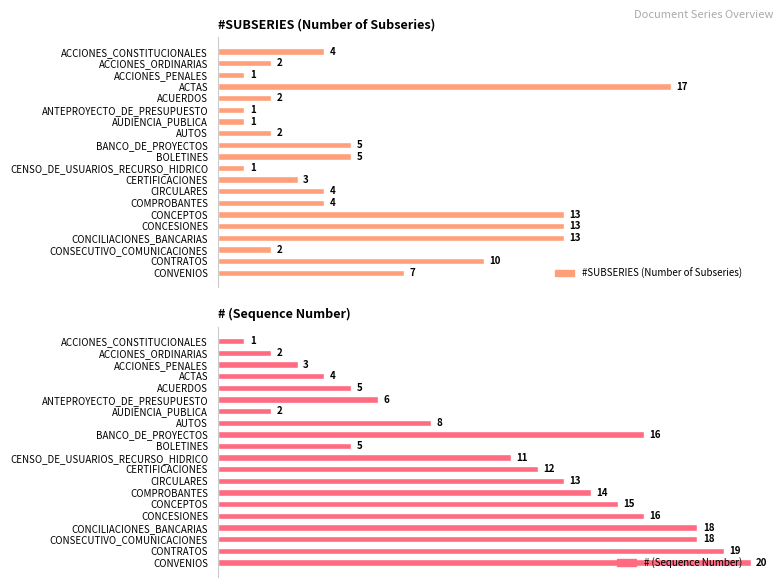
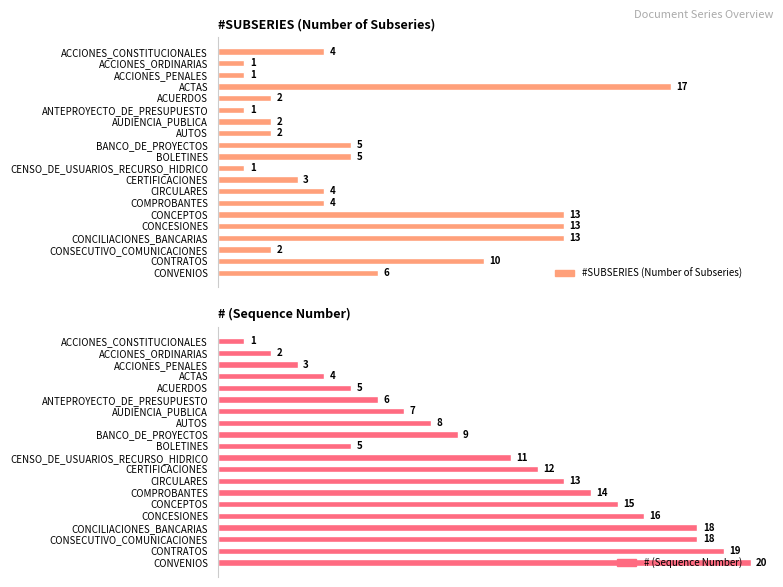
  {
    "#SUBSERIES (Number of Subseries)": {
      "ACCIONES_CONSTITUCIONALES": 4,
-     "ACCIONES_ORDINARIAS": 2,
+     "ACCIONES_ORDINARIAS": 1,
      "ACCIONES_PENALES": 1,
      "ACTAS": 17,
      "ACUERDOS": 2,
      "ANTEPROYECTO_DE_PRESUPUESTO": 1,
-     "AUDIENCIA_PUBLICA": 1,
+     "AUDIENCIA_PUBLICA": 2,
      "AUTOS": 2,
      "BANCO_DE_PROYECTOS": 5,
      "BOLETINES": 5,
      "CENSO_DE_USUARIOS_RECURSO_HIDRICO": 1,
      "CERTIFICACIONES": 3,
      "CIRCULARES": 4,
      "COMPROBANTES": 4,
      "CONCEPTOS": 13,
      "CONCESIONES": 13,
      "CONCILIACIONES_BANCARIAS": 13,
      "CONSECUTIVO_COMUNICACIONES": 2,
      "CONTRATOS": 10,
-     "CONVENIOS": 7
+     "CONVENIOS": 6
    },
    "# (Sequence Number)": {
      "ACCIONES_CONSTITUCIONALES": 1,
      "ACCIONES_ORDINARIAS": 2,
      "ACCIONES_PENALES": 3,
      "ACTAS": 4,
      "ACUERDOS": 5,
      "ANTEPROYECTO_DE_PRESUPUESTO": 6,
-     "AUDIENCIA_PUBLICA": 2,
+     "AUDIENCIA_PUBLICA": 7,
      "AUTOS": 8,
-     "BANCO_DE_PROYECTOS": 16,
+     "BANCO_DE_PROYECTOS": 9,
      "BOLETINES": 5,
      "CENSO_DE_USUARIOS_RECURSO_HIDRICO": 11,
      "CERTIFICACIONES": 12,
      "CIRCULARES": 13,
      "COMPROBANTES": 14,
      "CONCEPTOS": 15,
      "CONCESIONES": 16,
      "CONCILIACIONES_BANCARIAS": 18,
      "CONSECUTIVO_COMUNICACIONES": 18,
      "CONTRATOS": 19,
      "CONVENIOS": 20
    }
  }
